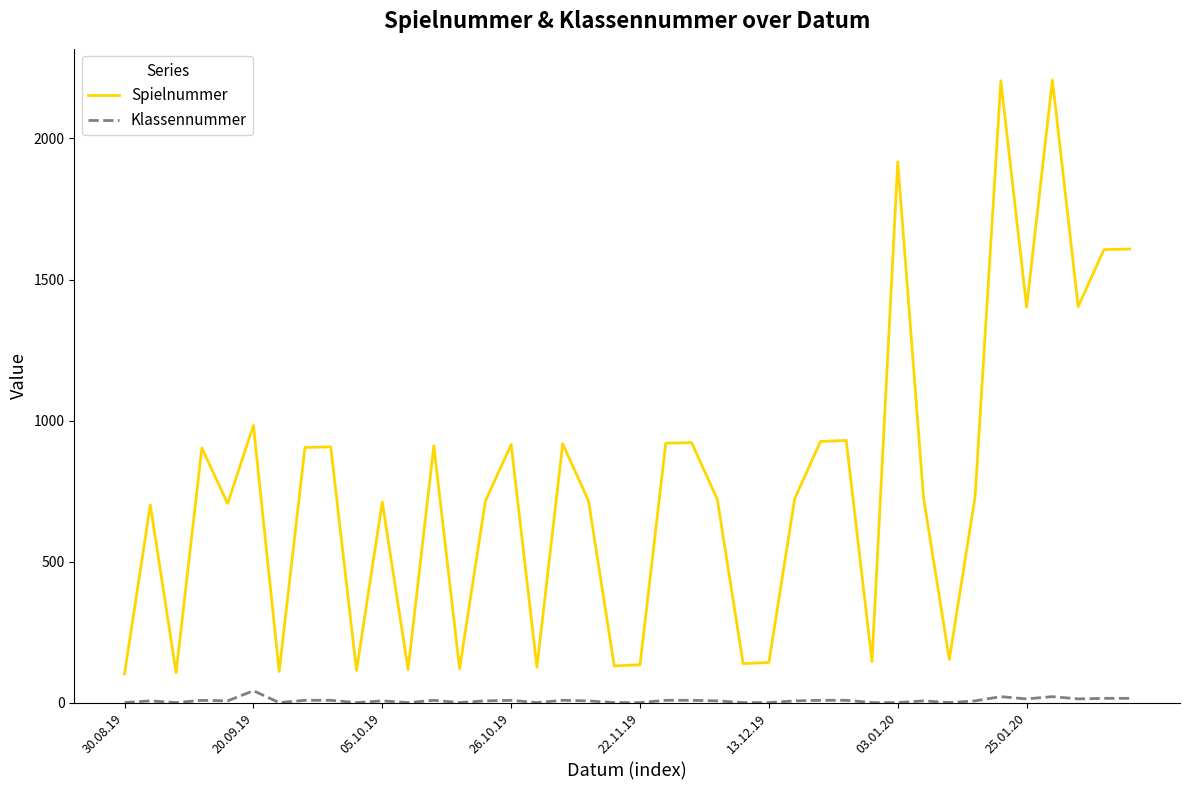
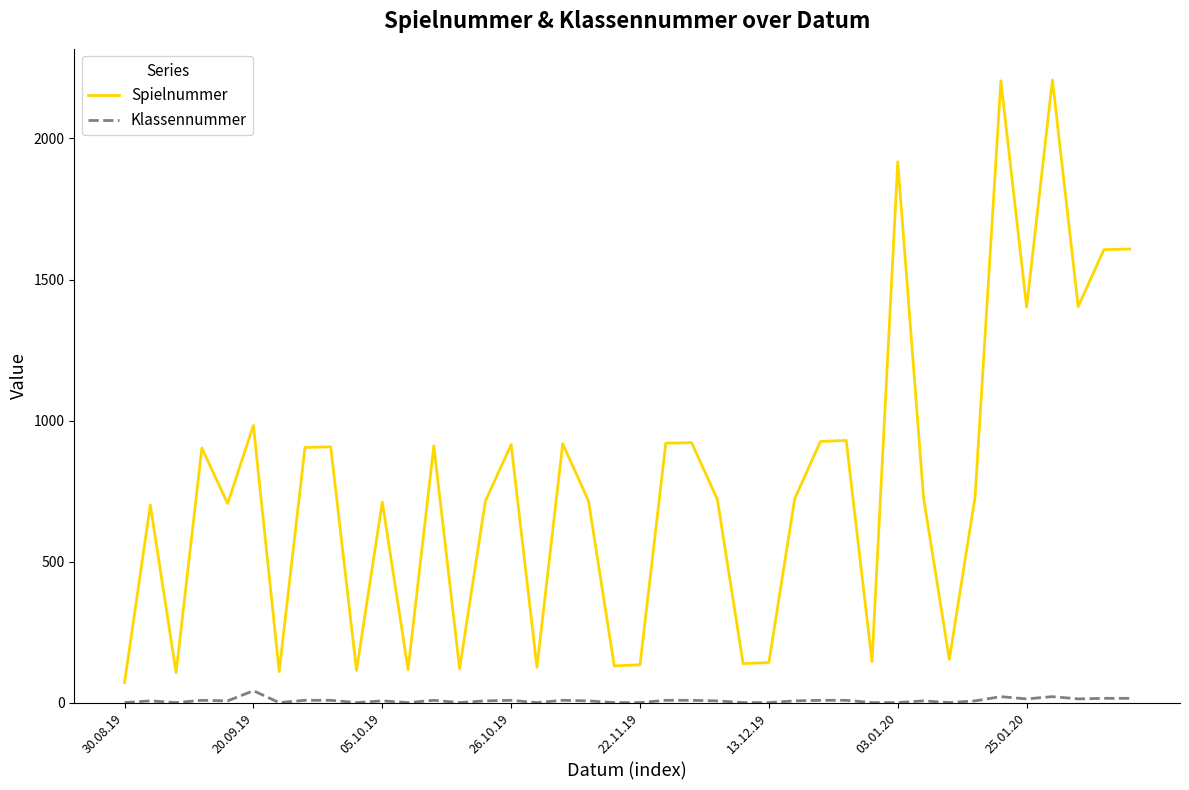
  {
    "Spielnummer": {
-     "30.08.19": 100,
+     "30.08.19": 70,
      "20.09.19": 980,
      "22.11.19": 140,
      "13.12.19": 140,
      "03.01.20": 1920
    },
    "Klassennummer": {
      "30.08.19": 0,
      "20.09.19": 40,
      "22.11.19": 0,
      "13.12.19": 0,
      "03.01.20": 0
    }
  }
